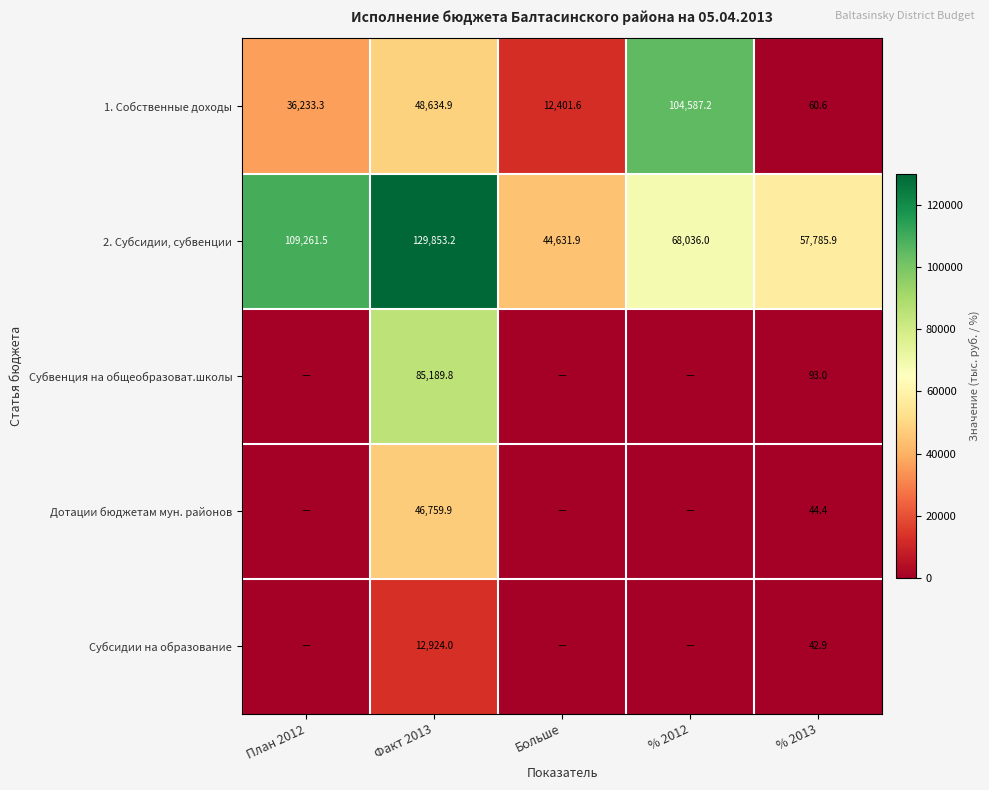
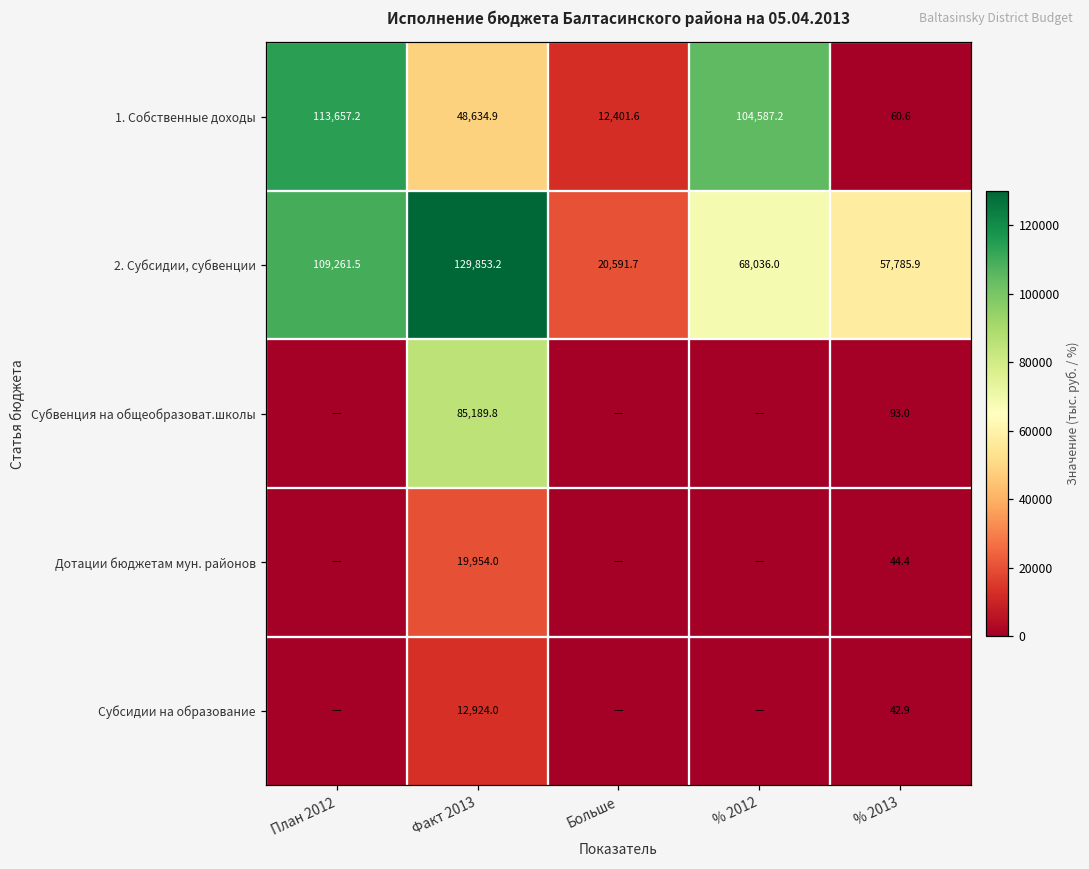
  {
    "1. Собственные доходы": {
-     "План 2012": "36,233.3",
+     "План 2012": "113,657.2",
      "Факт 2013": "48,634.9",
      "Больше": "12,401.6",
      "% 2012": "104,587.2",
      "% 2013": "60.6"
    },
    "2. Субсидии, субвенции": {
      "План 2012": "109,261.5",
      "Факт 2013": "129,853.2",
-     "Больше": "44,631.9",
+     "Больше": "20,591.7",
      "% 2012": "68,036.0",
      "% 2013": "57,785.9"
    },
    "Субвенция на общеобразоват.школы": {
      "Факт 2013": "85,189.8",
      "% 2013": "93.0"
    },
    "Дотации бюджетам мун. районов": {
-     "Факт 2013": "46,759.9",
+     "Факт 2013": "19,954.0",
      "% 2013": "44.4"
    },
    "Субсидии на образование": {
      "Факт 2013": "12,924.0",
      "% 2013": "42.9"
    }
  }
